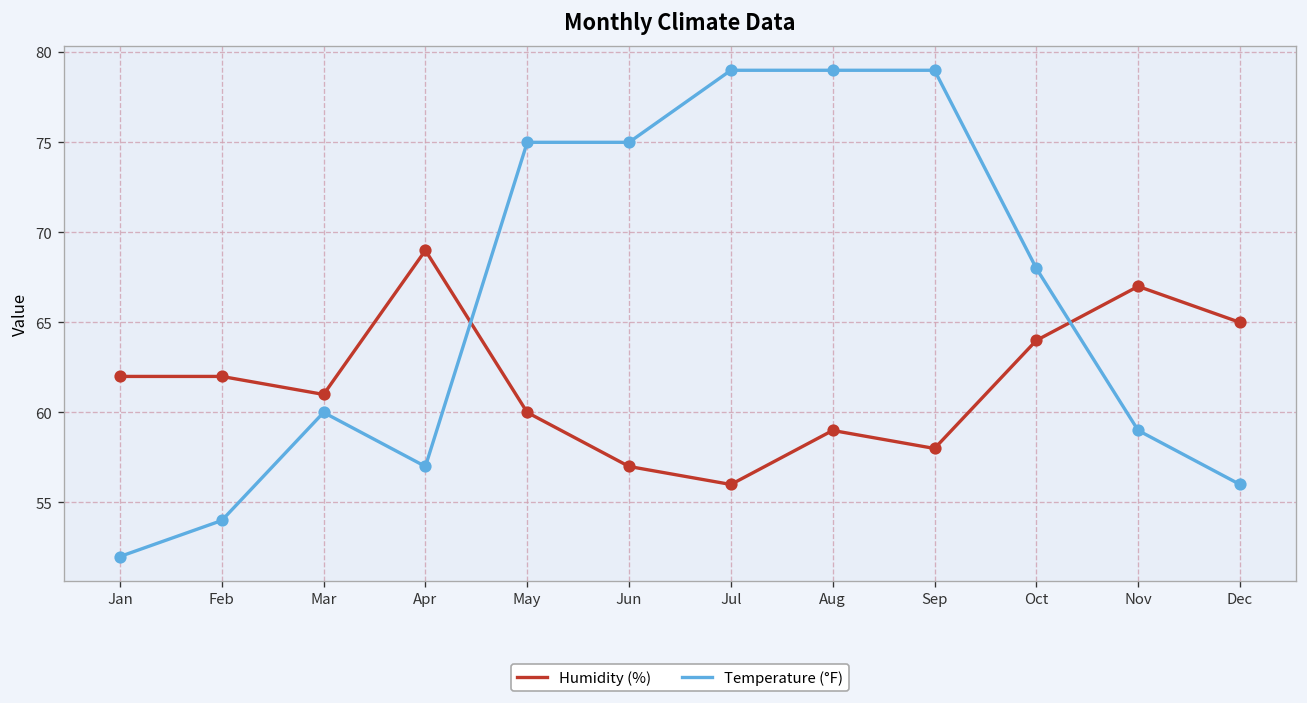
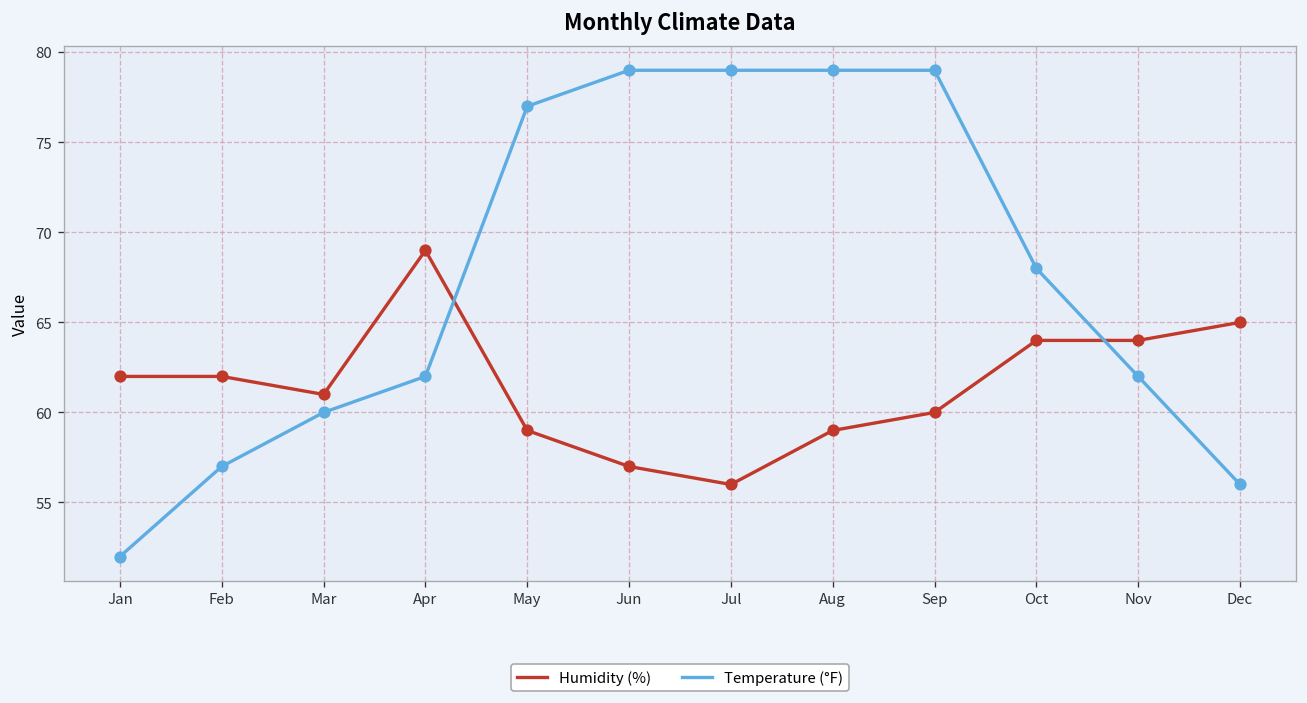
  {
    "Humidity (%)": {
      "Jan": 62,
      "Feb": 62,
      "Mar": 61,
      "Apr": 69,
-     "May": 60,
+     "May": 59,
      "Jun": 57,
      "Jul": 56,
      "Aug": 59,
-     "Sep": 58,
+     "Sep": 60,
      "Oct": 64,
-     "Nov": 67,
+     "Nov": 64,
      "Dec": 65
    },
    "Temperature (°F)": {
      "Jan": 52,
-     "Feb": 54,
+     "Feb": 57,
      "Mar": 60,
-     "Apr": 57,
-     "May": 75,
-     "Jun": 75,
+     "Apr": 62,
+     "May": 77,
+     "Jun": 79,
      "Jul": 79,
      "Aug": 79,
      "Sep": 79,
      "Oct": 68,
-     "Nov": 59,
+     "Nov": 62,
      "Dec": 56
    }
  }
